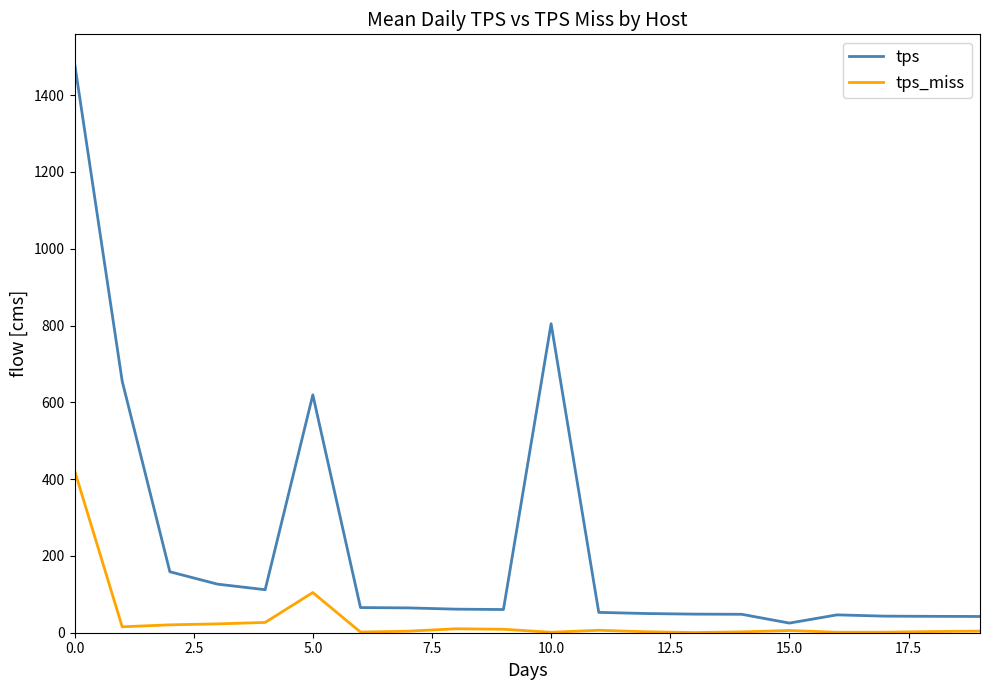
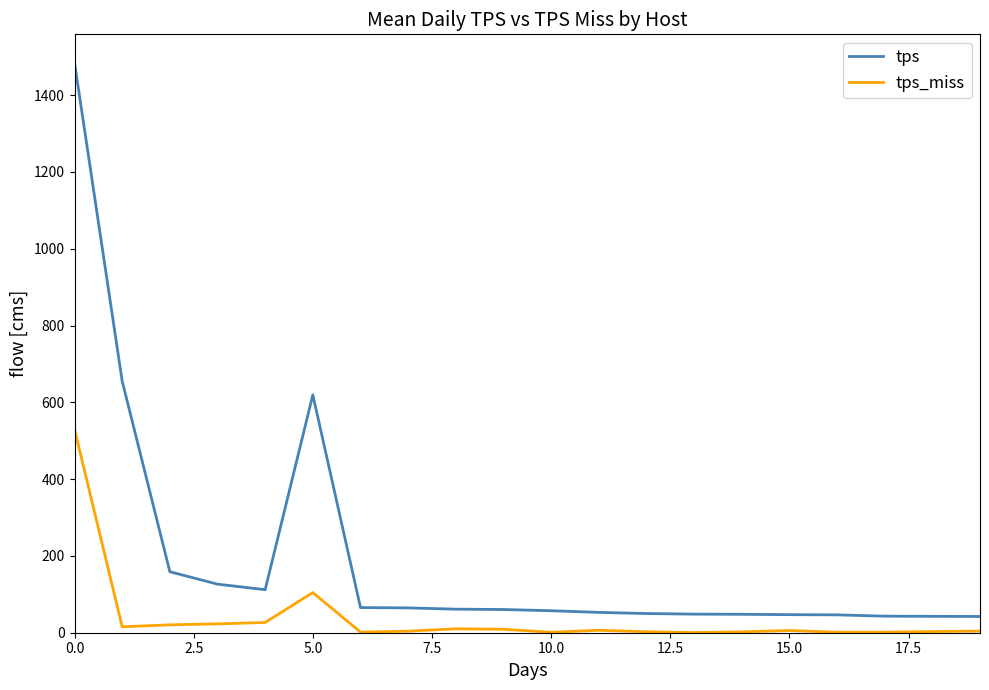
  {
    "tps": {
      "0.0": 1480,
      "5.0": 620,
-     "10.0": 800,
-     "15.0": 30
+     "10.0": 60,
+     "15.0": 50
    },
    "tps_miss": {
-     "0.0": 420,
+     "0.0": 530,
      "5.0": 100,
      "10.0": 0,
      "15.0": 10
    }
  }
